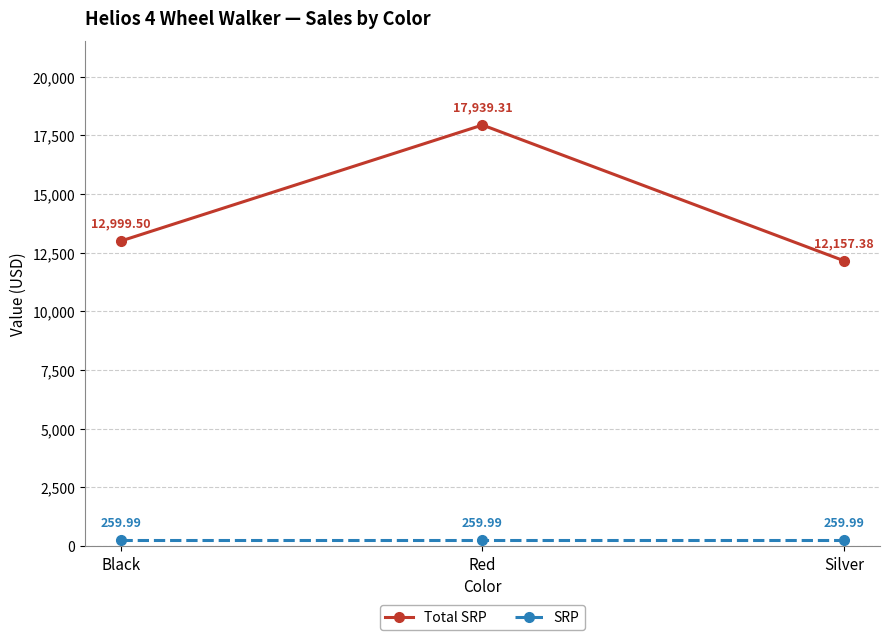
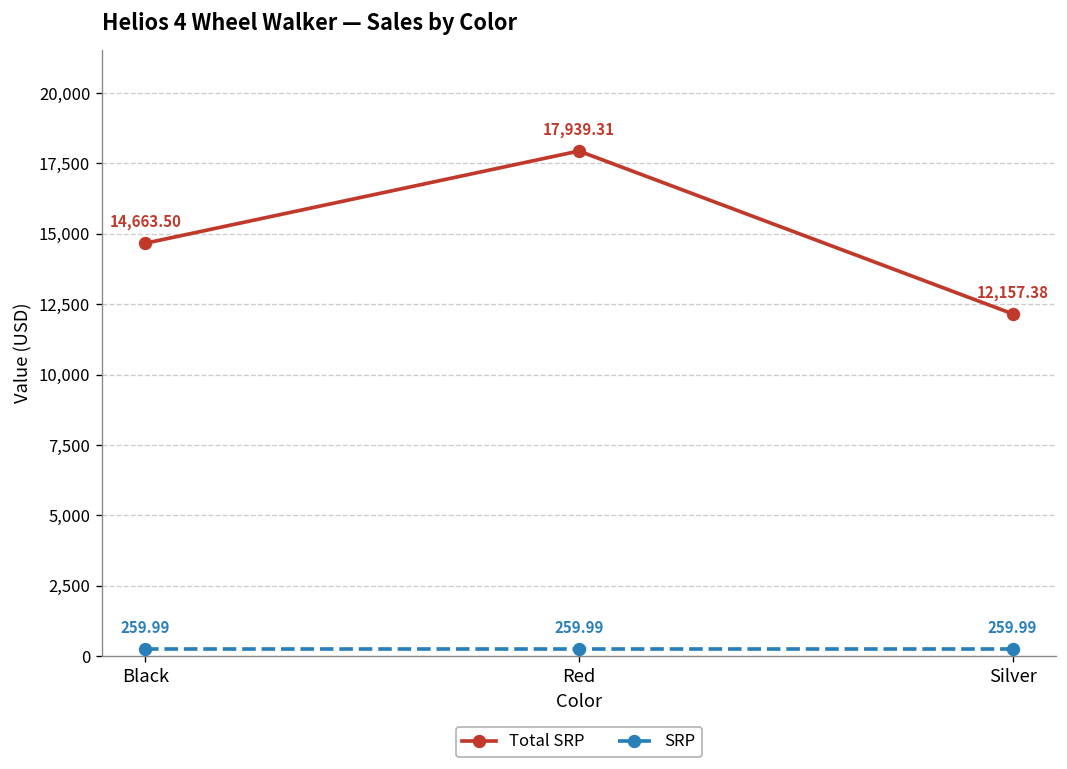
  {
    "Total SRP": {
-     "Black": "12,999.50",
+     "Black": "14,663.50",
      "Red": "17,939.31",
      "Silver": "12,157.38"
    },
    "SRP": {
      "Black": "259.99",
      "Red": "259.99",
      "Silver": "259.99"
    }
  }
